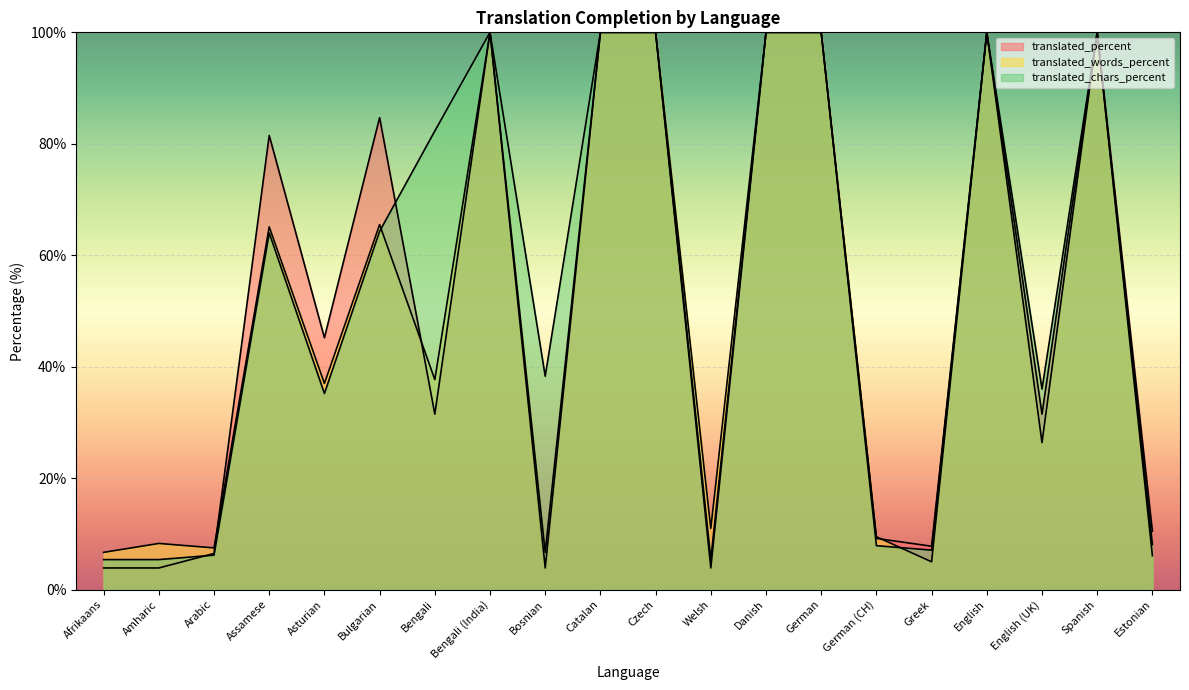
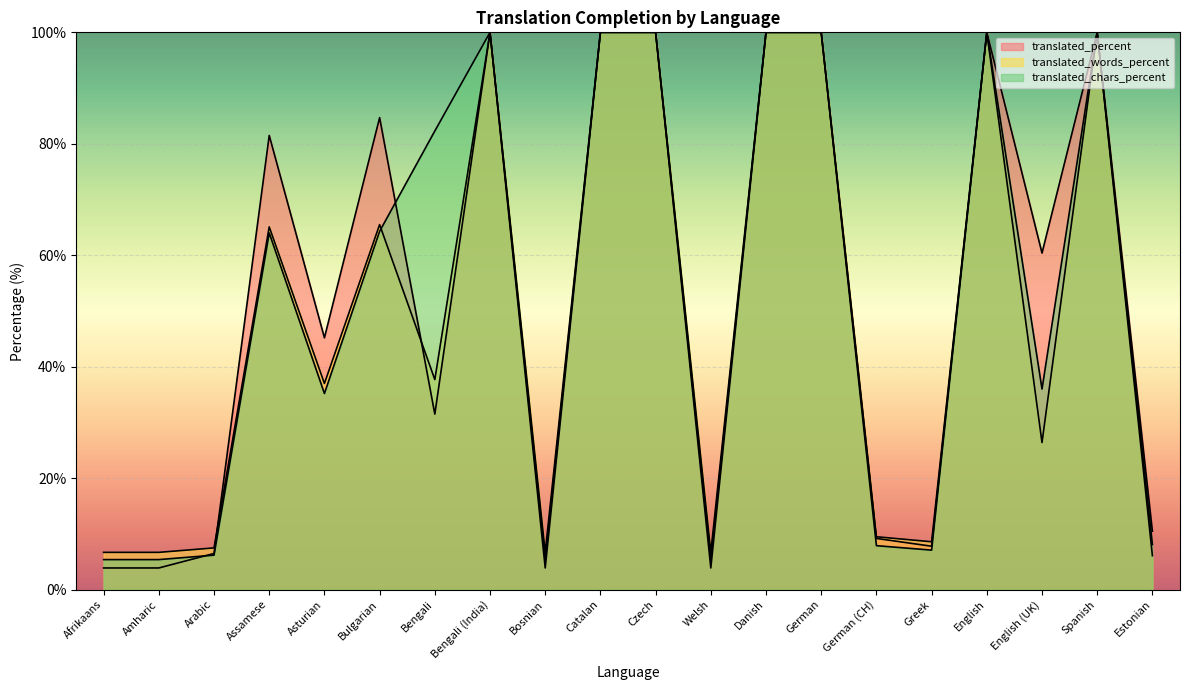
  {
    "translated_percent": {
      "Afrikaans": "4%",
      "Amharic": "4%",
      "Assamese": "82%",
      "Asturian": "45%",
      "Bulgarian": "85%",
      "Bengali": "32%",
      "Bosnian": "4%",
      "Welsh": "4%",
      "Greek": "8%",
-     "English (UK)": "32%",
+     "English (UK)": "60%",
      "Estonian": "11%"
    },
    "translated_words_percent": {
      "Afrikaans": "7%",
-     "Amharic": "8%",
+     "Amharic": "7%",
      "Arabic": "8%",
      "Assamese": "65%",
      "Asturian": "37%",
      "Bulgarian": "66%",
      "Bengali": "38%",
      "Bosnian": "7%",
-     "Welsh": "11%",
-     "Greek": "5%",
+     "Welsh": "7%",
+     "Greek": "9%",
      "English (UK)": "26%",
      "Estonian": "6%"
    },
    "translated_chars_percent": {
      "Afrikaans": "5%",
      "Amharic": "5%",
      "Assamese": "64%",
      "Asturian": "35%",
      "Bulgarian": "64%",
      "Bengali": "82%",
-     "Bosnian": "38%",
+     "Bosnian": "5%",
      "Welsh": "5%",
      "German (CH)": "8%",
      "Greek": "7%",
      "English (UK)": "36%",
      "Estonian": "8%"
    }
  }
